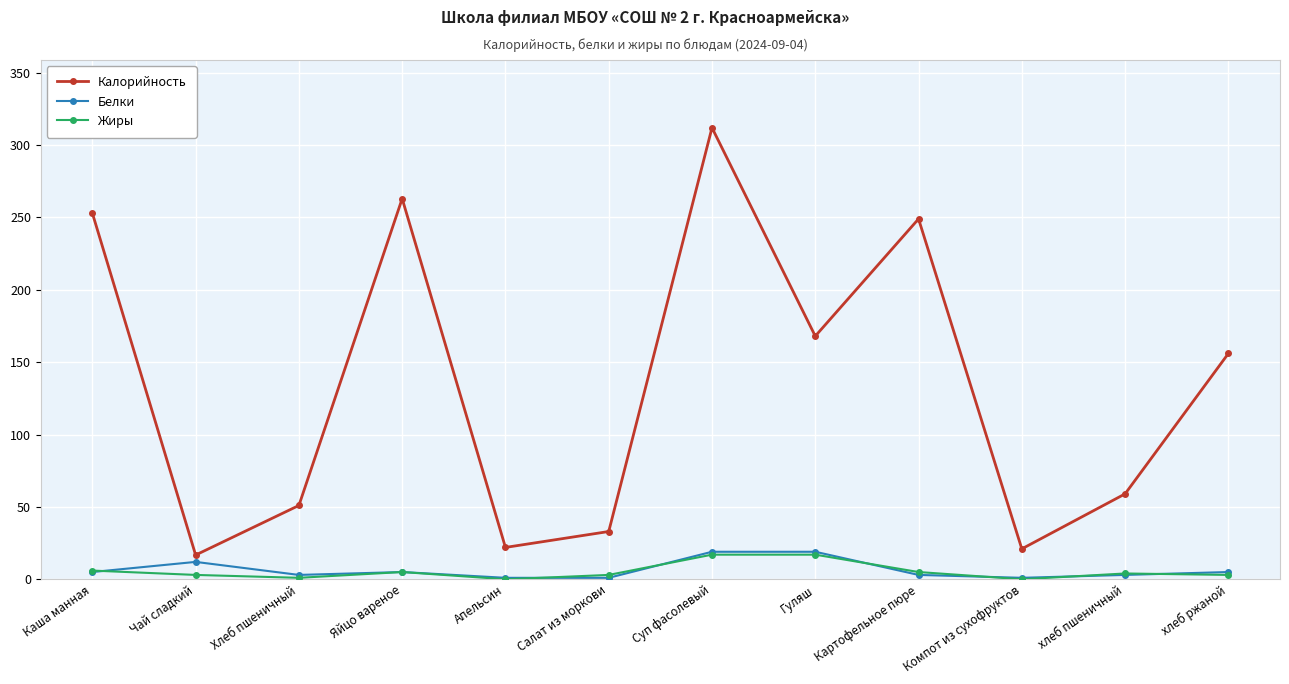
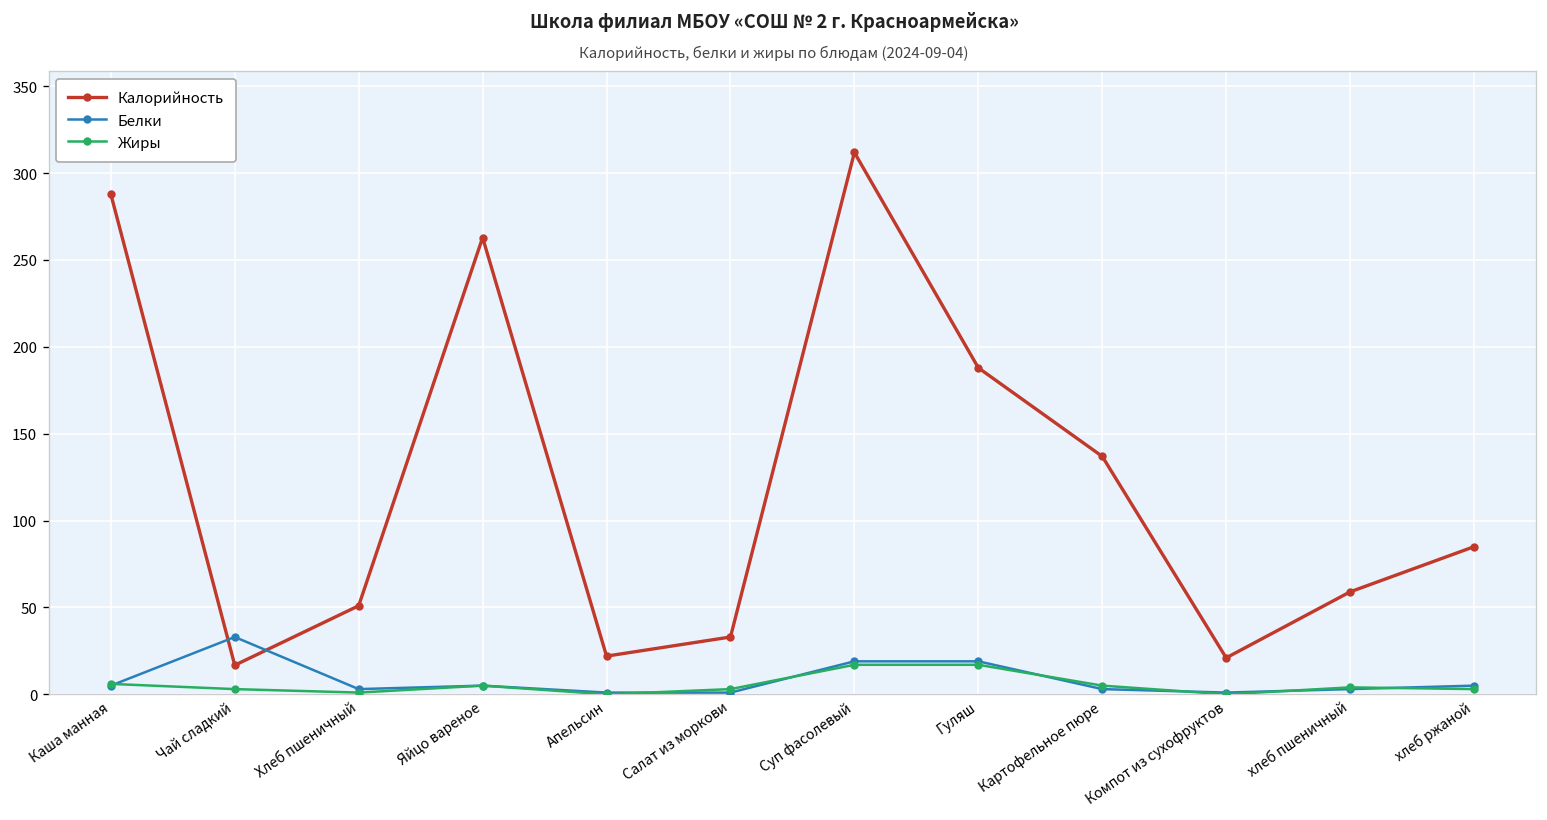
  {
    "Калорийность": {
-     "Каша манная": 253,
+     "Каша манная": 288,
      "Чай сладкий": 17,
      "Хлеб пшеничный": 51,
      "Яйцо вареное": 263,
      "Апельсин": 22,
      "Салат из моркови": 33,
      "Суп фасолевый": 312,
-     "Гуляш": 168,
-     "Картофельное пюре": 249,
+     "Гуляш": 188,
+     "Картофельное пюре": 137,
      "Компот из сухофруктов": 21,
      "хлеб пшеничный": 59,
-     "хлеб ржаной": 156
+     "хлеб ржаной": 85
    },
    "Белки": {
-     "Чай сладкий": 12,
+     "Чай сладкий": 33,
      "Хлеб пшеничный": 3,
      "Салат из моркови": 1,
      "Суп фасолевый": 19,
      "Гуляш": 19,
      "Картофельное пюре": 3,
      "хлеб ржаной": 5
    },
    "Жиры": {
      "Чай сладкий": 3,
      "Хлеб пшеничный": 1,
      "Салат из моркови": 3,
      "Суп фасолевый": 17,
      "Гуляш": 17,
      "Картофельное пюре": 5,
      "хлеб ржаной": 3
    }
  }
